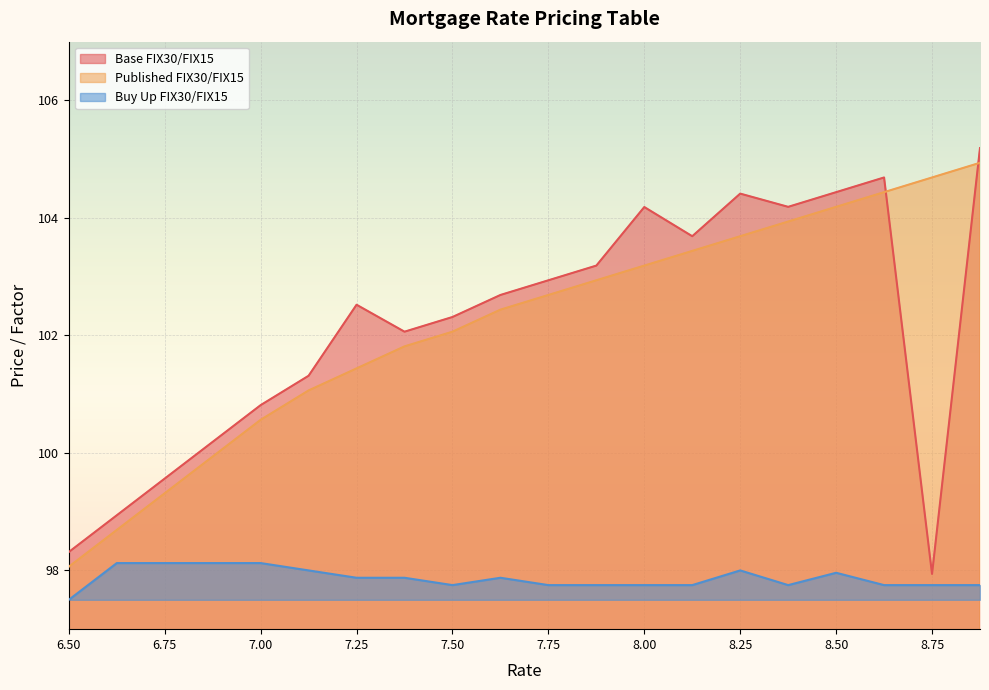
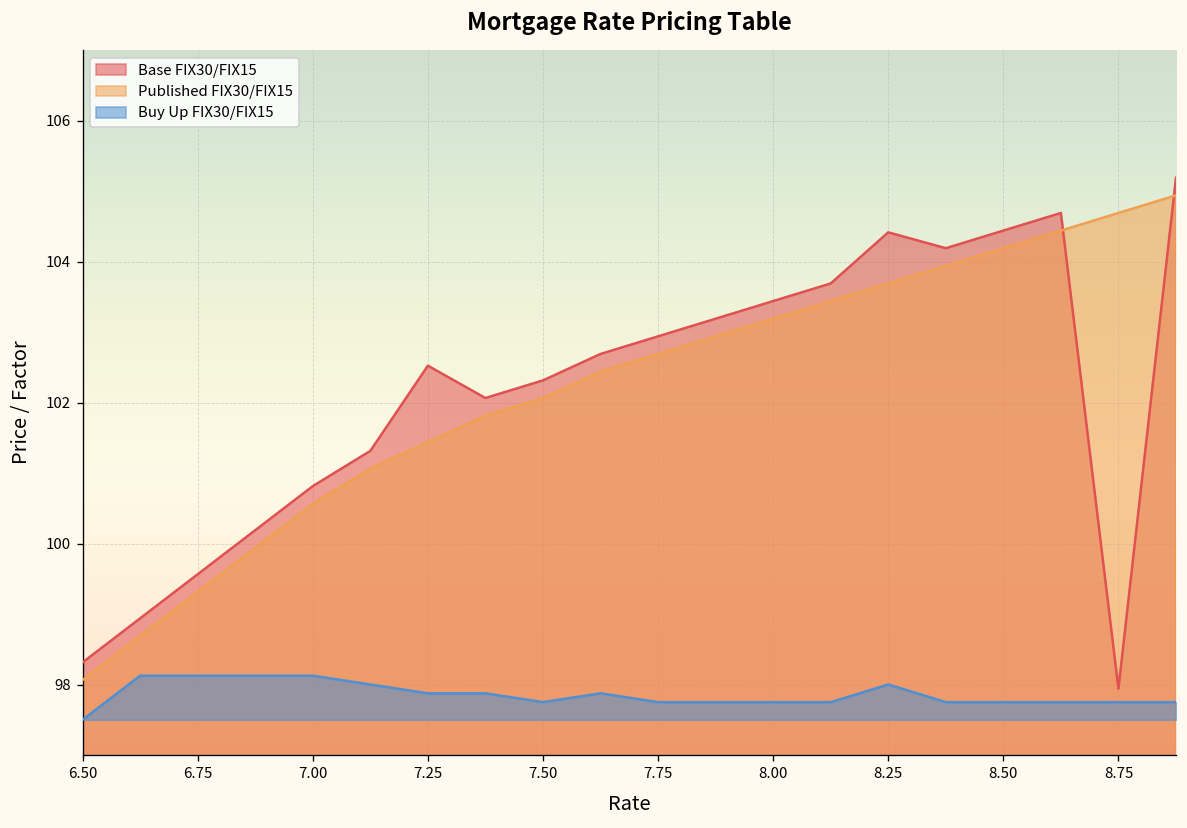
  {
    "Base FIX30/FIX15": {
      "6.50": 98.3,
      "6.75": 99.6,
      "7.00": 100.8,
      "7.25": 102.5,
      "7.50": 102.3,
      "7.75": 102.9,
-     "8.00": 104.2,
+     "8.00": 103.4,
      "8.25": 104.4,
      "8.50": 104.4,
      "8.75": 97.9
    },
    "Published FIX30/FIX15": {
      "6.50": 98.1,
      "6.75": 99.3,
      "7.00": 100.6,
      "7.25": 101.4,
      "7.50": 102.1,
      "7.75": 102.7,
      "8.00": 103.2,
      "8.25": 103.7,
      "8.50": 104.2,
      "8.75": 104.7
    },
    "Buy Up FIX30/FIX15": {
      "6.75": 98.1,
      "7.00": 98.1,
      "7.25": 97.9,
      "7.50": 97.8,
      "7.75": 97.8,
      "8.00": 97.8,
      "8.25": 98.0,
-     "8.50": 98.0,
+     "8.50": 97.8,
      "8.75": 97.8
    }
  }
